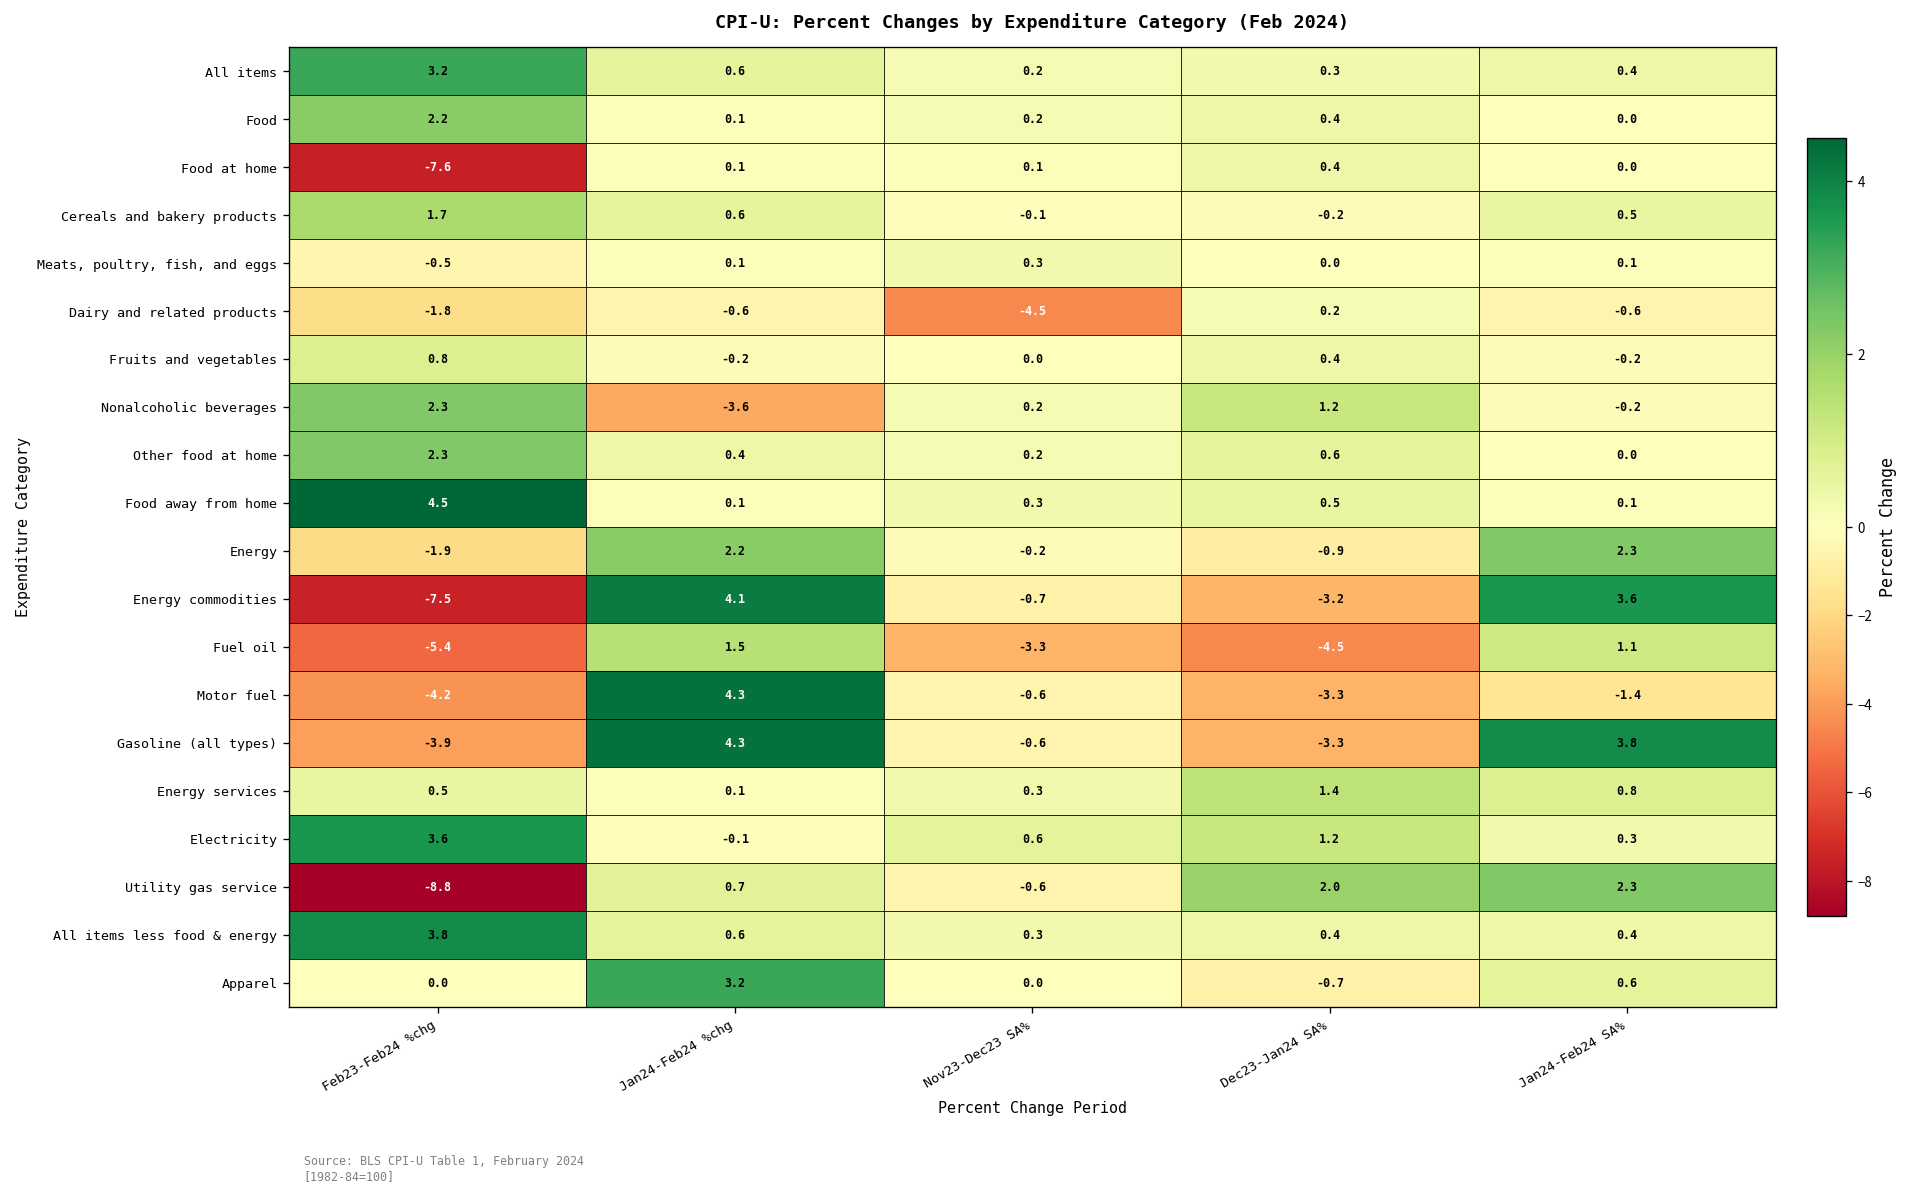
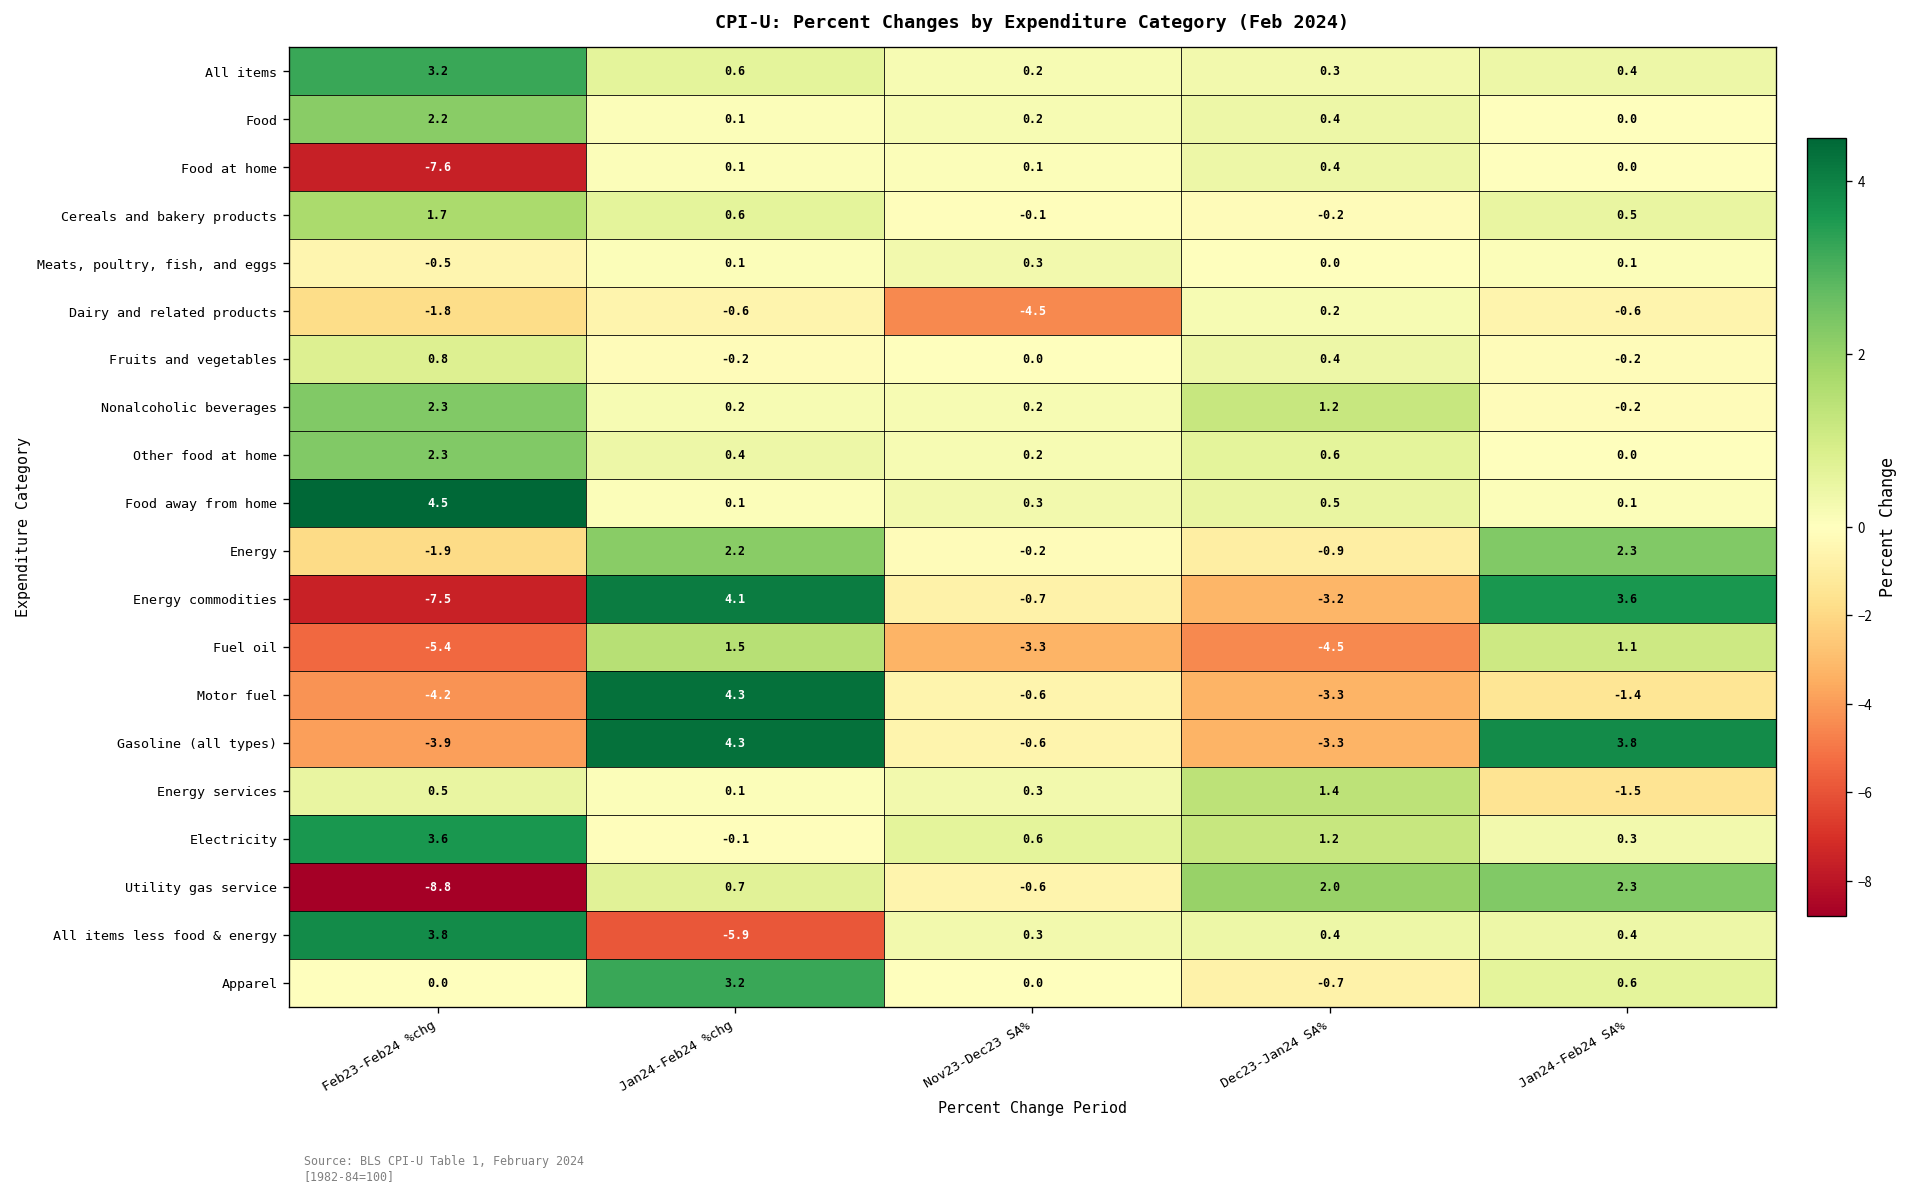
  {
    "All items": {
      "Feb23-Feb24 %chg": 3.2,
      "Jan24-Feb24 %chg": 0.6,
      "Nov23-Dec23 SA%": 0.2,
      "Dec23-Jan24 SA%": 0.3,
      "Jan24-Feb24 SA%": 0.4
    },
    "Food": {
      "Feb23-Feb24 %chg": 2.2,
      "Jan24-Feb24 %chg": 0.1,
      "Nov23-Dec23 SA%": 0.2,
      "Dec23-Jan24 SA%": 0.4,
      "Jan24-Feb24 SA%": 0.0
    },
    "Food at home": {
      "Feb23-Feb24 %chg": -7.6,
      "Jan24-Feb24 %chg": 0.1,
      "Nov23-Dec23 SA%": 0.1,
      "Dec23-Jan24 SA%": 0.4,
      "Jan24-Feb24 SA%": 0.0
    },
    "Cereals and bakery products": {
      "Feb23-Feb24 %chg": 1.7,
      "Jan24-Feb24 %chg": 0.6,
      "Nov23-Dec23 SA%": -0.1,
      "Dec23-Jan24 SA%": -0.2,
      "Jan24-Feb24 SA%": 0.5
    },
    "Meats, poultry, fish, and eggs": {
      "Feb23-Feb24 %chg": -0.5,
      "Jan24-Feb24 %chg": 0.1,
      "Nov23-Dec23 SA%": 0.3,
      "Dec23-Jan24 SA%": 0.0,
      "Jan24-Feb24 SA%": 0.1
    },
    "Dairy and related products": {
      "Feb23-Feb24 %chg": -1.8,
      "Jan24-Feb24 %chg": -0.6,
      "Nov23-Dec23 SA%": -4.5,
      "Dec23-Jan24 SA%": 0.2,
      "Jan24-Feb24 SA%": -0.6
    },
    "Fruits and vegetables": {
      "Feb23-Feb24 %chg": 0.8,
      "Jan24-Feb24 %chg": -0.2,
      "Nov23-Dec23 SA%": 0.0,
      "Dec23-Jan24 SA%": 0.4,
      "Jan24-Feb24 SA%": -0.2
    },
    "Nonalcoholic beverages": {
      "Feb23-Feb24 %chg": 2.3,
-     "Jan24-Feb24 %chg": -3.6,
+     "Jan24-Feb24 %chg": 0.2,
      "Nov23-Dec23 SA%": 0.2,
      "Dec23-Jan24 SA%": 1.2,
      "Jan24-Feb24 SA%": -0.2
    },
    "Other food at home": {
      "Feb23-Feb24 %chg": 2.3,
      "Jan24-Feb24 %chg": 0.4,
      "Nov23-Dec23 SA%": 0.2,
      "Dec23-Jan24 SA%": 0.6,
      "Jan24-Feb24 SA%": 0.0
    },
    "Food away from home": {
      "Feb23-Feb24 %chg": 4.5,
      "Jan24-Feb24 %chg": 0.1,
      "Nov23-Dec23 SA%": 0.3,
      "Dec23-Jan24 SA%": 0.5,
      "Jan24-Feb24 SA%": 0.1
    },
    "Energy": {
      "Feb23-Feb24 %chg": -1.9,
      "Jan24-Feb24 %chg": 2.2,
      "Nov23-Dec23 SA%": -0.2,
      "Dec23-Jan24 SA%": -0.9,
      "Jan24-Feb24 SA%": 2.3
    },
    "Energy commodities": {
      "Feb23-Feb24 %chg": -7.5,
      "Jan24-Feb24 %chg": 4.1,
      "Nov23-Dec23 SA%": -0.7,
      "Dec23-Jan24 SA%": -3.2,
      "Jan24-Feb24 SA%": 3.6
    },
    "Fuel oil": {
      "Feb23-Feb24 %chg": -5.4,
      "Jan24-Feb24 %chg": 1.5,
      "Nov23-Dec23 SA%": -3.3,
      "Dec23-Jan24 SA%": -4.5,
      "Jan24-Feb24 SA%": 1.1
    },
    "Motor fuel": {
      "Feb23-Feb24 %chg": -4.2,
      "Jan24-Feb24 %chg": 4.3,
      "Nov23-Dec23 SA%": -0.6,
      "Dec23-Jan24 SA%": -3.3,
      "Jan24-Feb24 SA%": -1.4
    },
    "Gasoline (all types)": {
      "Feb23-Feb24 %chg": -3.9,
      "Jan24-Feb24 %chg": 4.3,
      "Nov23-Dec23 SA%": -0.6,
      "Dec23-Jan24 SA%": -3.3,
      "Jan24-Feb24 SA%": 3.8
    },
    "Energy services": {
      "Feb23-Feb24 %chg": 0.5,
      "Jan24-Feb24 %chg": 0.1,
      "Nov23-Dec23 SA%": 0.3,
      "Dec23-Jan24 SA%": 1.4,
-     "Jan24-Feb24 SA%": 0.8
+     "Jan24-Feb24 SA%": -1.5
    },
    "Electricity": {
      "Feb23-Feb24 %chg": 3.6,
      "Jan24-Feb24 %chg": -0.1,
      "Nov23-Dec23 SA%": 0.6,
      "Dec23-Jan24 SA%": 1.2,
      "Jan24-Feb24 SA%": 0.3
    },
    "Utility gas service": {
      "Feb23-Feb24 %chg": -8.8,
      "Jan24-Feb24 %chg": 0.7,
      "Nov23-Dec23 SA%": -0.6,
      "Dec23-Jan24 SA%": 2.0,
      "Jan24-Feb24 SA%": 2.3
    },
    "All items less food & energy": {
      "Feb23-Feb24 %chg": 3.8,
-     "Jan24-Feb24 %chg": 0.6,
+     "Jan24-Feb24 %chg": -5.9,
      "Nov23-Dec23 SA%": 0.3,
      "Dec23-Jan24 SA%": 0.4,
      "Jan24-Feb24 SA%": 0.4
    },
    "Apparel": {
      "Feb23-Feb24 %chg": 0.0,
      "Jan24-Feb24 %chg": 3.2,
      "Nov23-Dec23 SA%": 0.0,
      "Dec23-Jan24 SA%": -0.7,
      "Jan24-Feb24 SA%": 0.6
    }
  }
